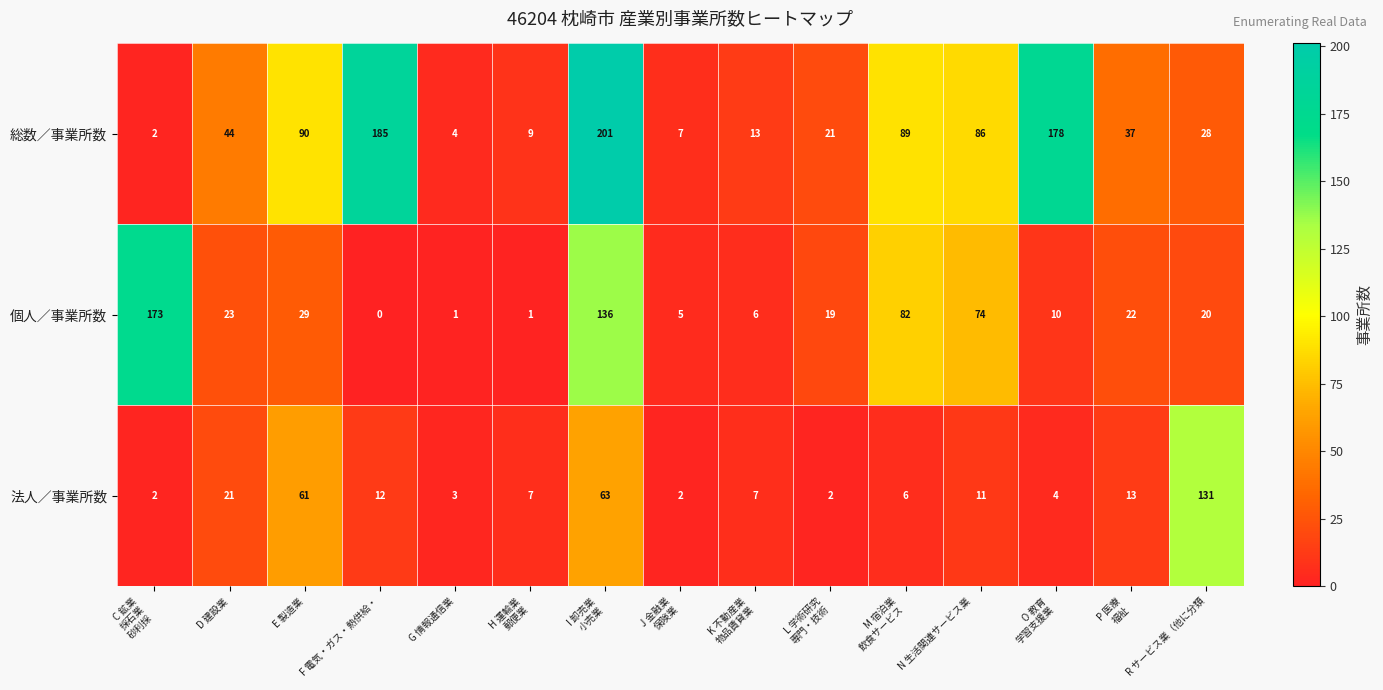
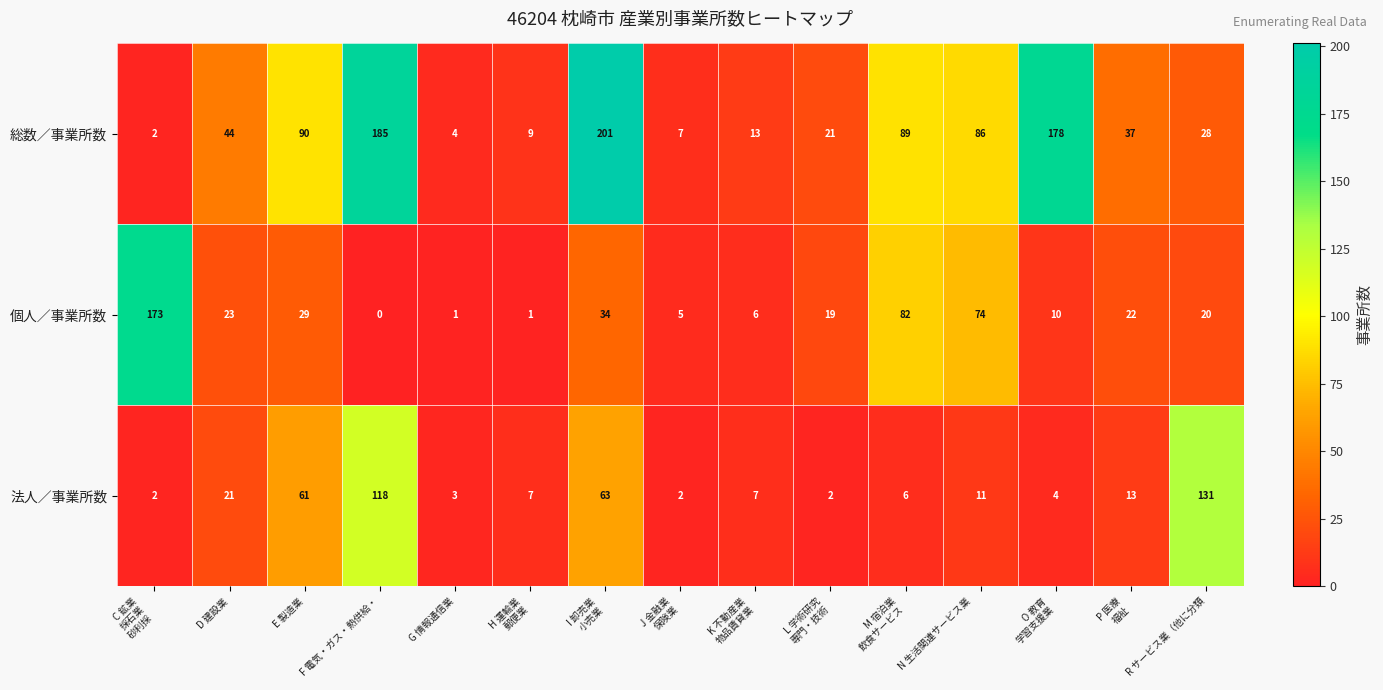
  {
    "総数／事業所数": {
      "C 鉱業 採石業 砂利採": 2,
      "D 建設業": 44,
      "E 製造業": 90,
      "F 電気・ガス・熱供給・": 185,
      "G 情報通信業": 4,
      "H 運輸業 郵便業": 9,
      "I 卸売業 小売業": 201,
      "J 金融業 保険業": 7,
      "K 不動産業 物品賃貸業": 13,
      "L 学術研究 専門・技術": 21,
      "M 宿泊業 飲食サービス": 89,
      "N 生活関連サービス業": 86,
      "O 教育 学習支援業": 178,
      "P 医療 福祉": 37,
      "R サービス業（他に分類": 28
    },
    "個人／事業所数": {
      "C 鉱業 採石業 砂利採": 173,
      "D 建設業": 23,
      "E 製造業": 29,
      "F 電気・ガス・熱供給・": 0,
      "G 情報通信業": 1,
      "H 運輸業 郵便業": 1,
-     "I 卸売業 小売業": 136,
+     "I 卸売業 小売業": 34,
      "J 金融業 保険業": 5,
      "K 不動産業 物品賃貸業": 6,
      "L 学術研究 専門・技術": 19,
      "M 宿泊業 飲食サービス": 82,
      "N 生活関連サービス業": 74,
      "O 教育 学習支援業": 10,
      "P 医療 福祉": 22,
      "R サービス業（他に分類": 20
    },
    "法人／事業所数": {
      "C 鉱業 採石業 砂利採": 2,
      "D 建設業": 21,
      "E 製造業": 61,
-     "F 電気・ガス・熱供給・": 12,
+     "F 電気・ガス・熱供給・": 118,
      "G 情報通信業": 3,
      "H 運輸業 郵便業": 7,
      "I 卸売業 小売業": 63,
      "J 金融業 保険業": 2,
      "K 不動産業 物品賃貸業": 7,
      "L 学術研究 専門・技術": 2,
      "M 宿泊業 飲食サービス": 6,
      "N 生活関連サービス業": 11,
      "O 教育 学習支援業": 4,
      "P 医療 福祉": 13,
      "R サービス業（他に分類": 131
    }
  }
